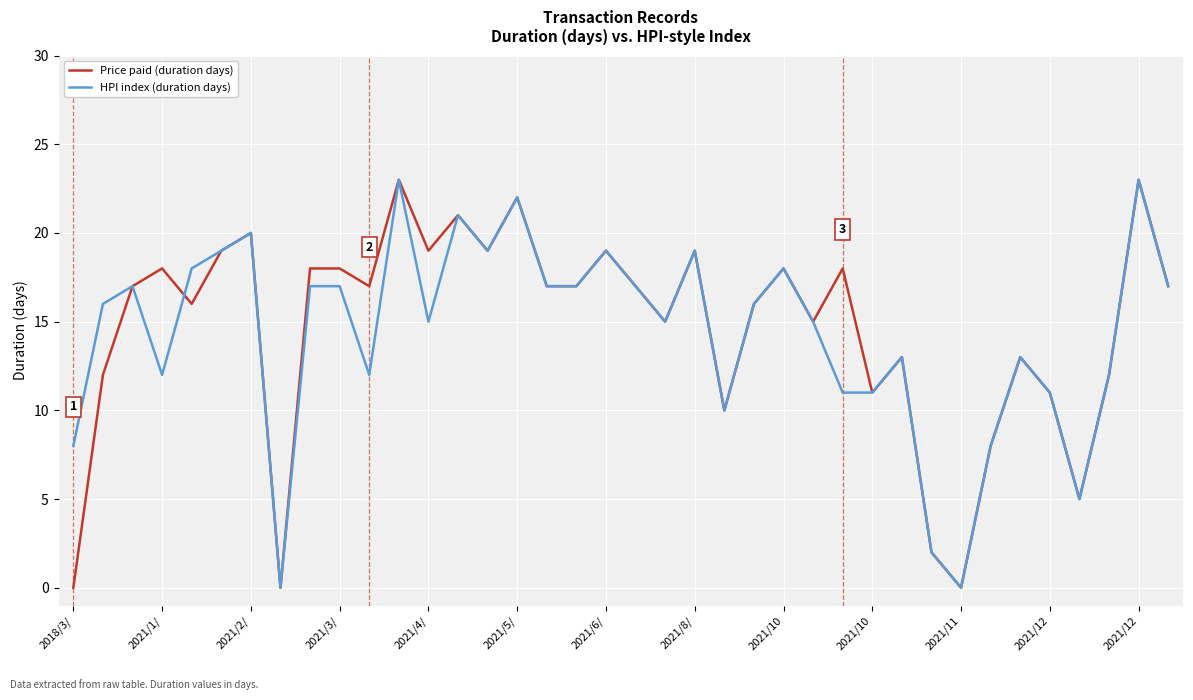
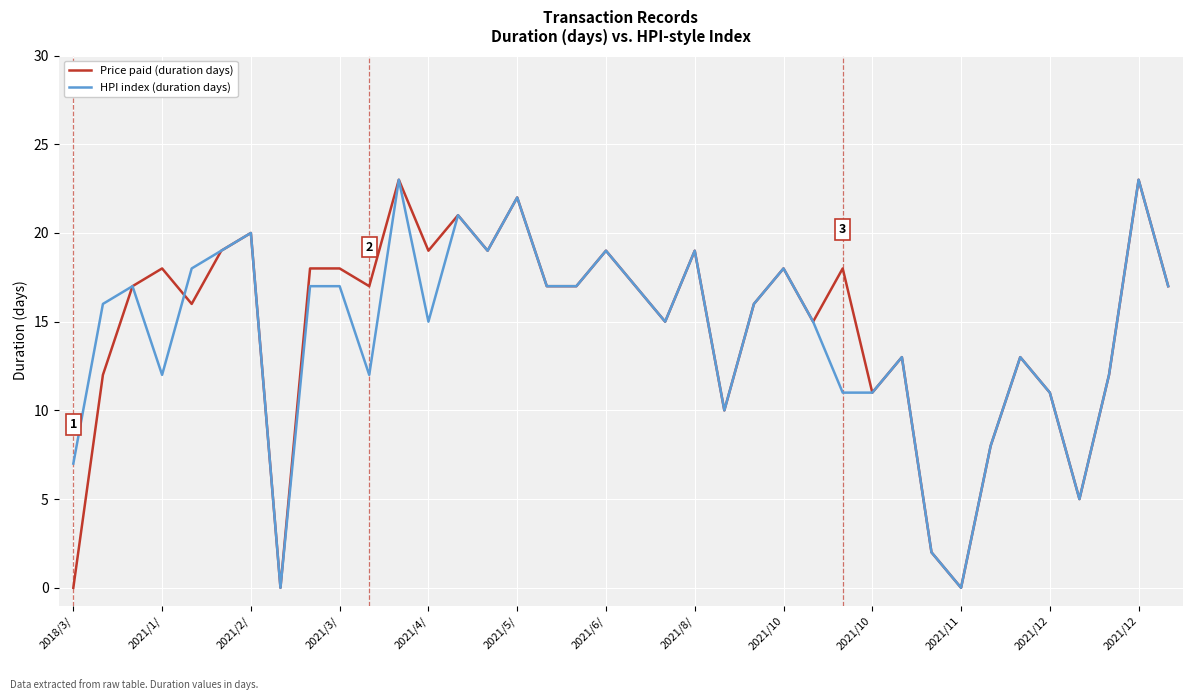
  {
    "Price paid (duration days)": {
      "2018/3/": 0,
      "2021/1/": 18,
      "2021/3/": 18,
      "2021/4/": 19
    },
    "HPI index (duration days)": {
-     "2018/3/": 8,
+     "2018/3/": 7,
      "2021/1/": 12,
      "2021/3/": 17,
      "2021/4/": 15
    }
  }
